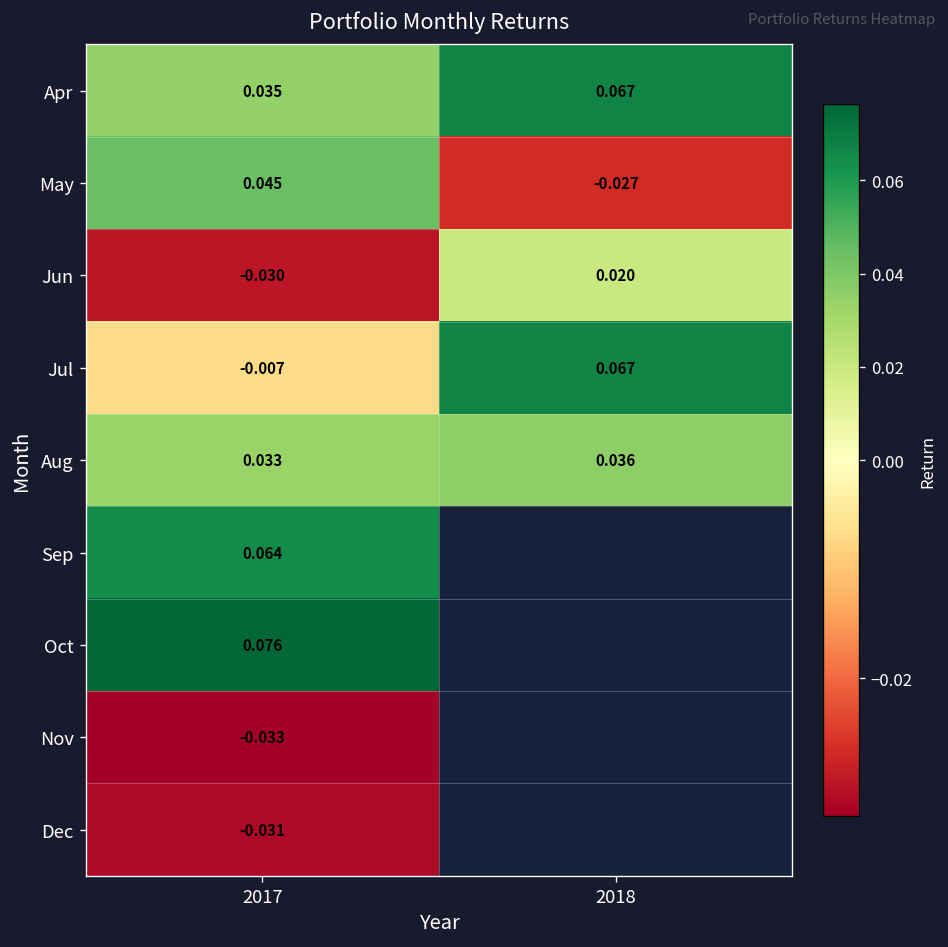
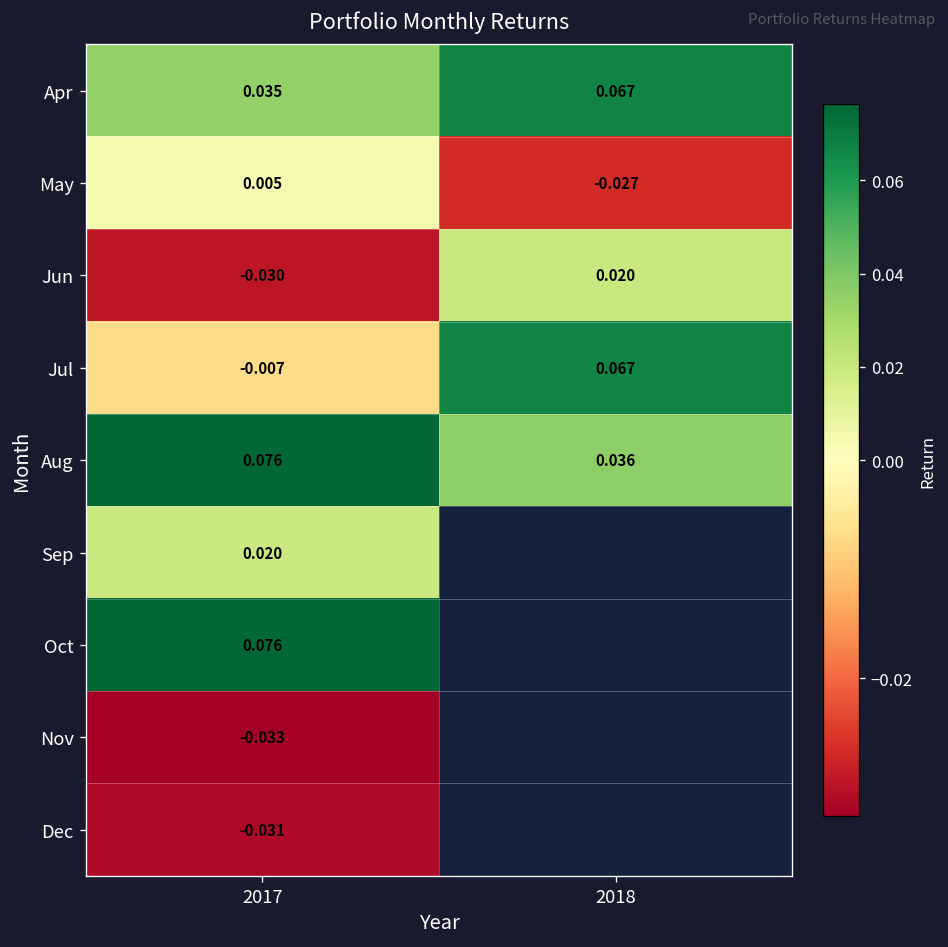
  {
    "Apr": {
      "2017": 0.035,
      "2018": 0.067
    },
    "May": {
-     "2017": 0.045,
+     "2017": 0.005,
      "2018": -0.027
    },
    "Jun": {
      "2017": -0.030,
      "2018": 0.020
    },
    "Jul": {
      "2017": -0.007,
      "2018": 0.067
    },
    "Aug": {
-     "2017": 0.033,
+     "2017": 0.076,
      "2018": 0.036
    },
    "Sep": {
-     "2017": 0.064
+     "2017": 0.020
    },
    "Oct": {
      "2017": 0.076
    },
    "Nov": {
      "2017": -0.033
    },
    "Dec": {
      "2017": -0.031
    }
  }
